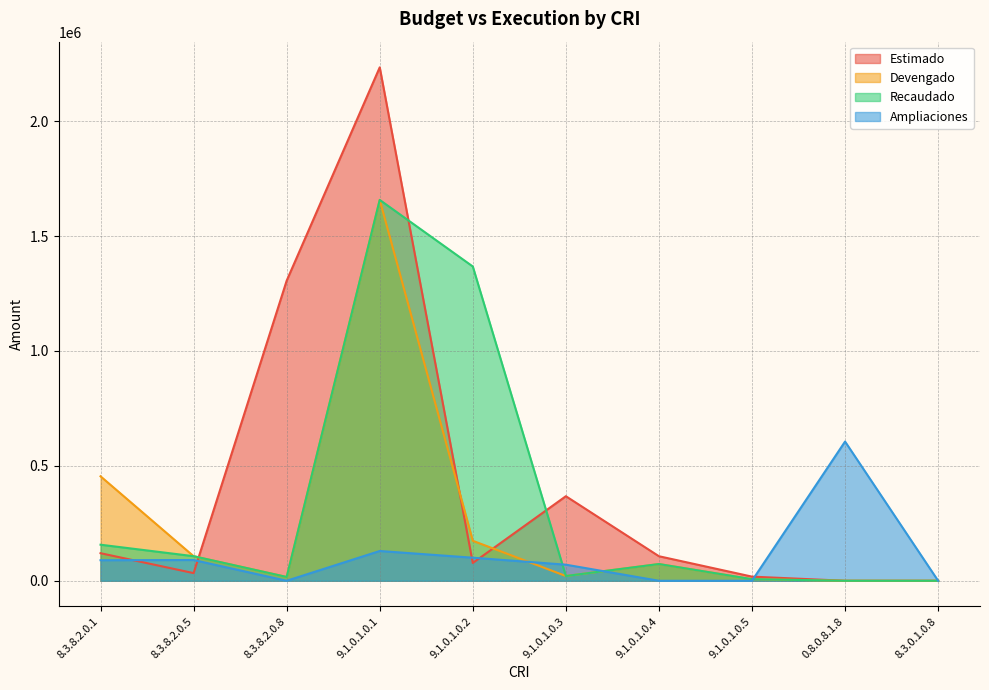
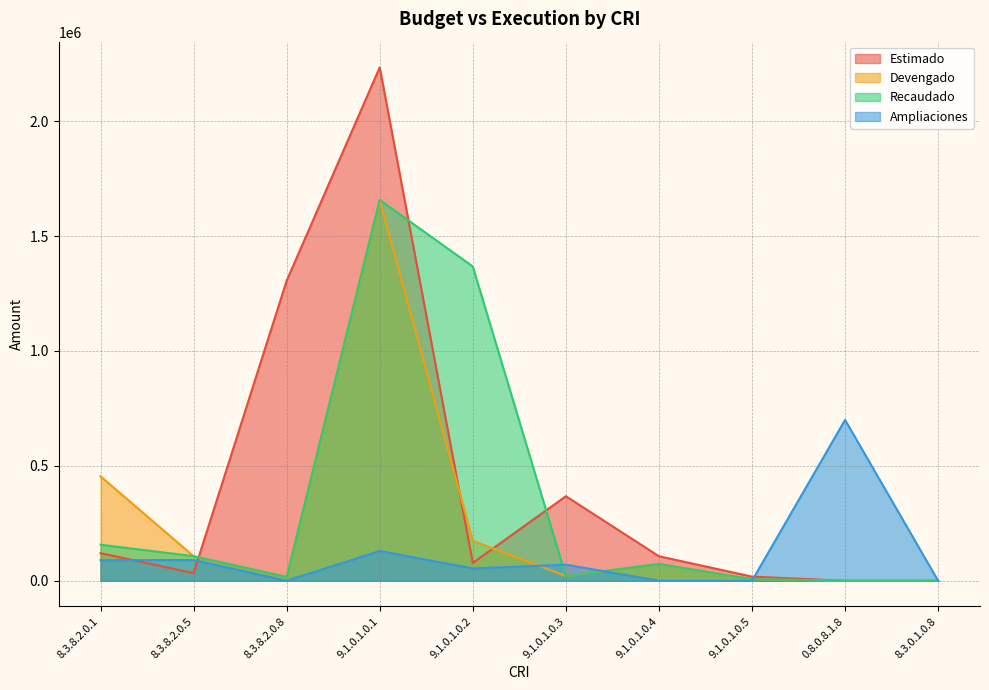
  {
    "Estimado": {
      "8.3.8.2.0.1": 120000,
      "8.3.8.2.0.5": 30000,
      "8.3.8.2.0.8": 1310000,
      "9.1.0.1.0.1": 2230000,
      "9.1.0.1.0.2": 80000,
      "9.1.0.1.0.3": 370000,
      "9.1.0.1.0.4": 110000,
      "9.1.0.1.0.5": 20000
    },
    "Devengado": {
      "8.3.8.2.0.1": 450000,
      "9.1.0.1.0.2": 170000
    },
    "Recaudado": {
      "8.3.8.2.0.1": 160000,
      "9.1.0.1.0.2": 1370000
    },
    "Ampliaciones": {
      "8.3.8.2.0.1": 90000,
      "8.3.8.2.0.5": 90000,
      "8.3.8.2.0.8": 0,
      "9.1.0.1.0.1": 130000,
-     "9.1.0.1.0.2": 100000,
+     "9.1.0.1.0.2": 50000,
      "9.1.0.1.0.3": 70000,
      "9.1.0.1.0.4": 0,
-     "0.8.0.8.1.8": 610000
+     "0.8.0.8.1.8": 700000
    }
  }
